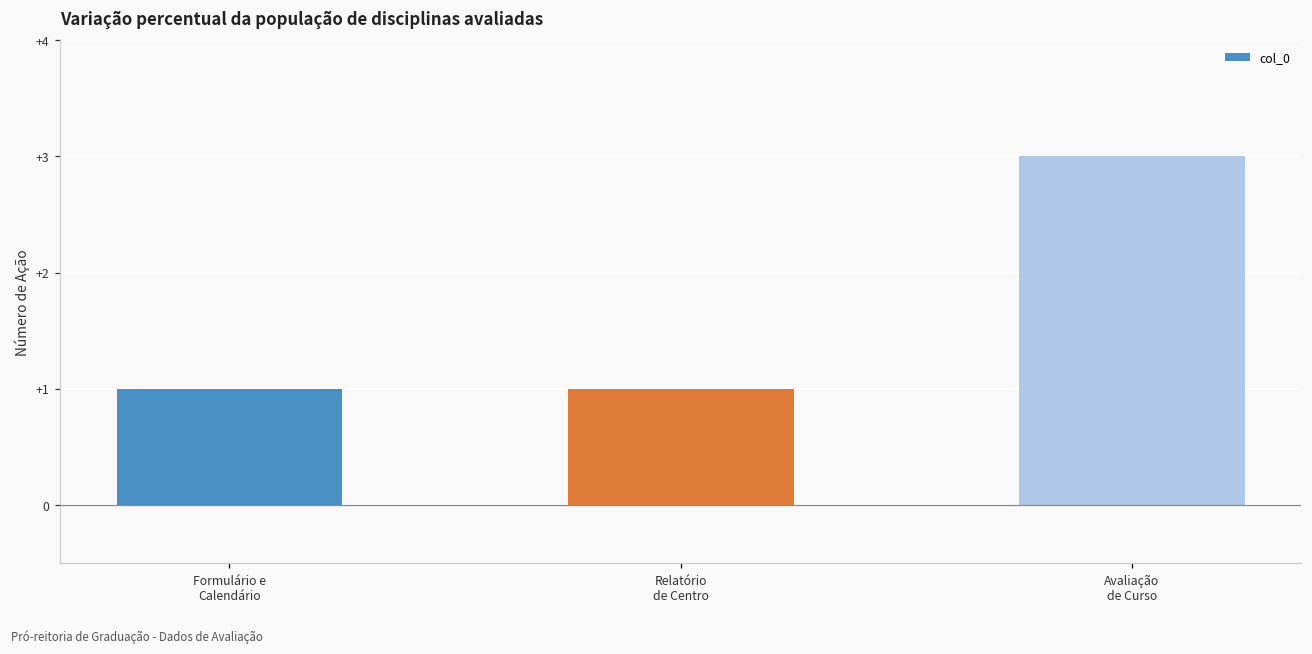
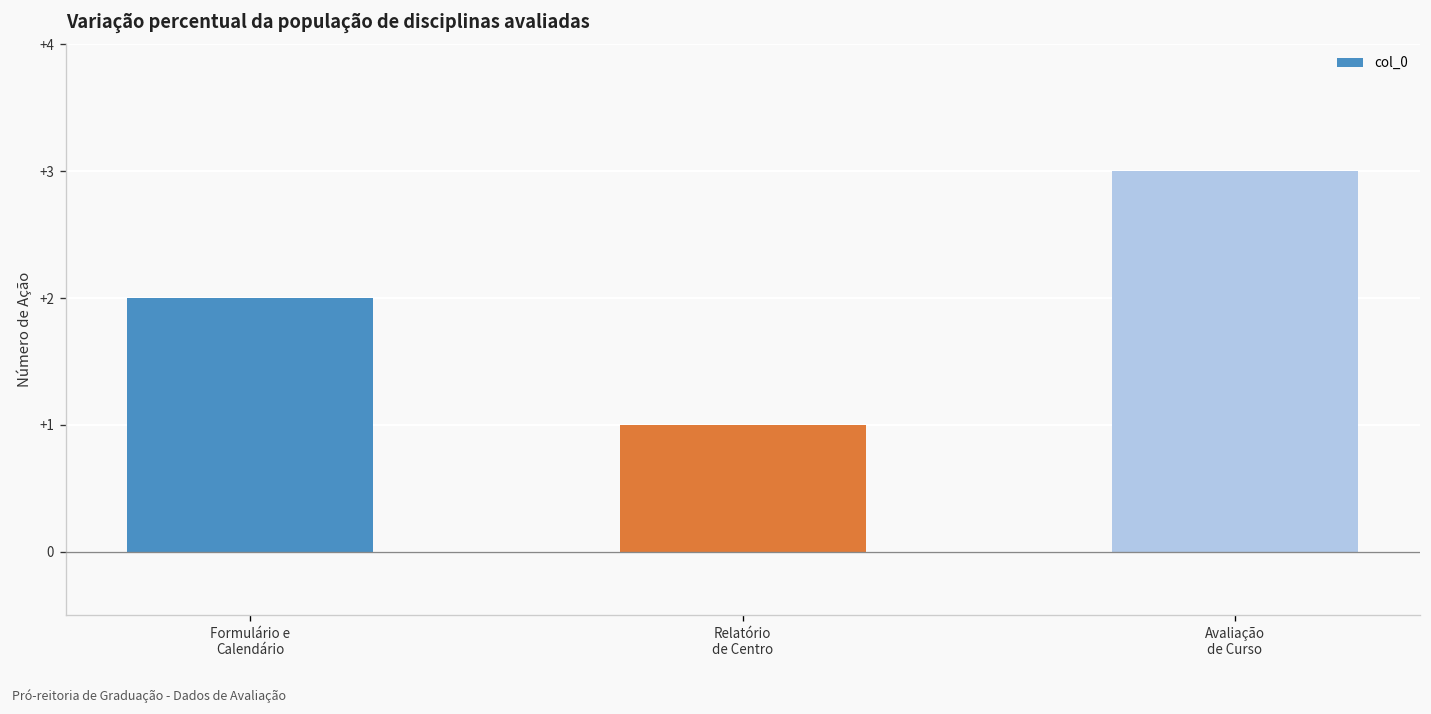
  {
-   "Formulário e Calendário": "+1",
+   "Formulário e Calendário": "+2",
    "Relatório de Centro": "+1",
    "Avaliação de Curso": "+3"
  }
